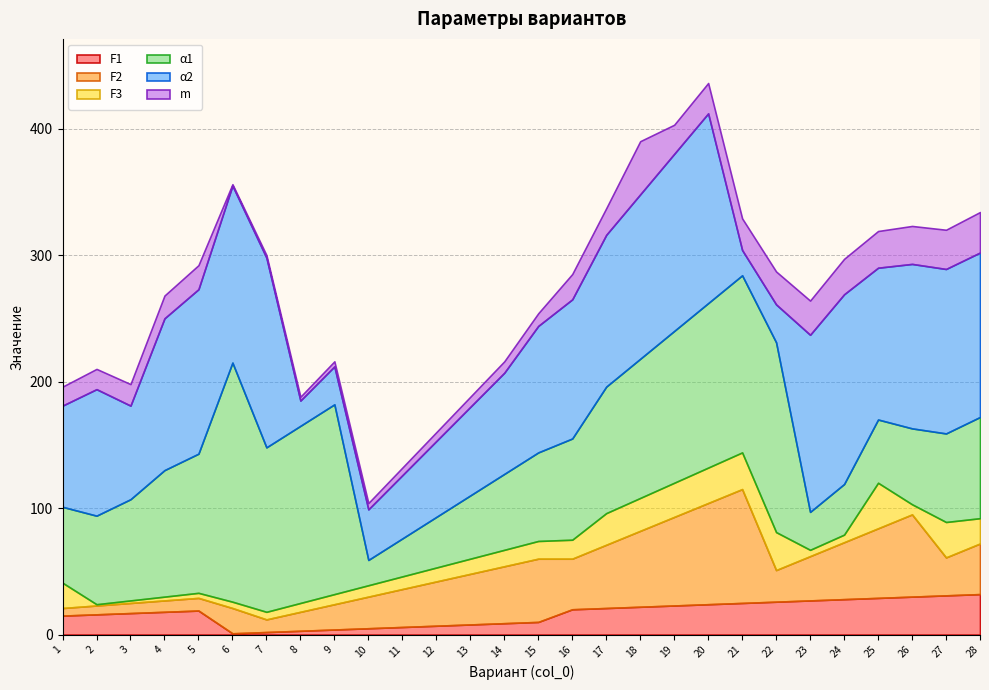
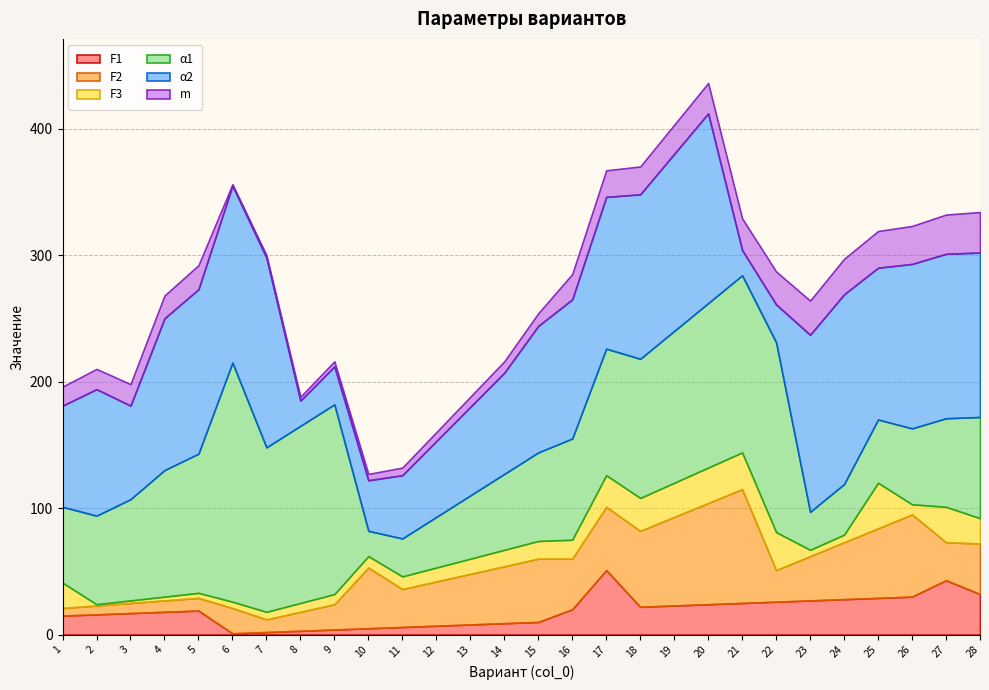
  {
    "F1": {
      "1": 15,
      "2": 16,
      "3": 17,
      "4": 18,
      "5": 19,
      "7": 2,
      "8": 3,
      "9": 4,
      "10": 5,
      "11": 6,
      "12": 7,
      "13": 8,
      "14": 9,
      "15": 10,
      "16": 20,
-     "17": 21,
+     "17": 51,
      "18": 22,
      "19": 23,
      "20": 24,
      "21": 25,
      "22": 26,
      "23": 27,
      "24": 28,
      "25": 29,
      "26": 30,
-     "27": 31,
+     "27": 43,
      "28": 32
    },
    "F2": {
      "1": 6,
      "3": 8,
      "4": 9,
      "5": 10,
      "6": 20,
      "7": 10,
      "8": 15,
      "9": 20,
-     "10": 25,
+     "10": 48,
      "11": 30,
      "12": 35,
      "13": 40,
      "14": 45,
      "15": 50,
      "16": 40,
      "17": 50,
      "18": 60,
      "19": 70,
      "20": 80,
      "21": 90,
      "22": 25,
      "23": 35,
      "24": 45,
      "25": 55,
      "26": 65,
      "27": 30,
      "28": 40
    },
    "F3": {
      "1": 20,
      "3": 2,
      "4": 3,
      "5": 4,
      "6": 5,
      "7": 6,
      "8": 7,
      "9": 8,
      "10": 9,
      "11": 10,
      "12": 11,
      "13": 12,
      "14": 13,
      "15": 14,
      "16": 15,
      "17": 25,
      "18": 26,
      "19": 27,
      "20": 28,
      "21": 29,
      "22": 30,
      "23": 5,
      "24": 6,
      "25": 36,
      "26": 8,
      "27": 28,
      "28": 20
    },
    "α1": {
      "1": 60,
      "2": 70,
      "3": 80,
      "4": 100,
      "5": 110,
      "6": 189,
      "7": 130,
      "8": 140,
      "9": 150,
      "10": 20,
      "11": 30,
      "12": 40,
      "13": 50,
      "14": 60,
      "15": 70,
      "16": 80,
      "17": 100,
      "18": 110,
      "19": 120,
      "20": 130,
      "21": 140,
      "22": 150,
      "23": 30,
      "24": 40,
      "25": 50,
      "26": 60,
      "27": 70,
      "28": 80
    },
    "α2": {
      "1": 80,
      "2": 100,
      "3": 74,
      "4": 120,
      "5": 130,
      "7": 150,
      "8": 20,
      "9": 30,
      "10": 40,
      "11": 50,
      "12": 60,
      "13": 70,
      "14": 80,
      "15": 100,
      "16": 110,
      "17": 120,
      "18": 130,
      "19": 140,
      "20": 150,
      "21": 20,
      "22": 30,
      "23": 140,
      "24": 150,
      "25": 120,
      "26": 130,
      "27": 130,
      "28": 130
    },
    "m": {
      "1": 15,
      "2": 16,
      "3": 17,
      "4": 18,
      "5": 19,
      "7": 2,
      "8": 3,
      "9": 4,
      "10": 5,
      "11": 6,
      "12": 7,
      "13": 8,
      "14": 9,
      "15": 10,
      "16": 20,
      "17": 21,
-     "18": 42,
+     "18": 22,
      "19": 23,
      "20": 24,
      "21": 25,
      "22": 26,
      "23": 27,
      "24": 28,
      "25": 29,
      "26": 30,
      "27": 31,
      "28": 32
    }
  }
